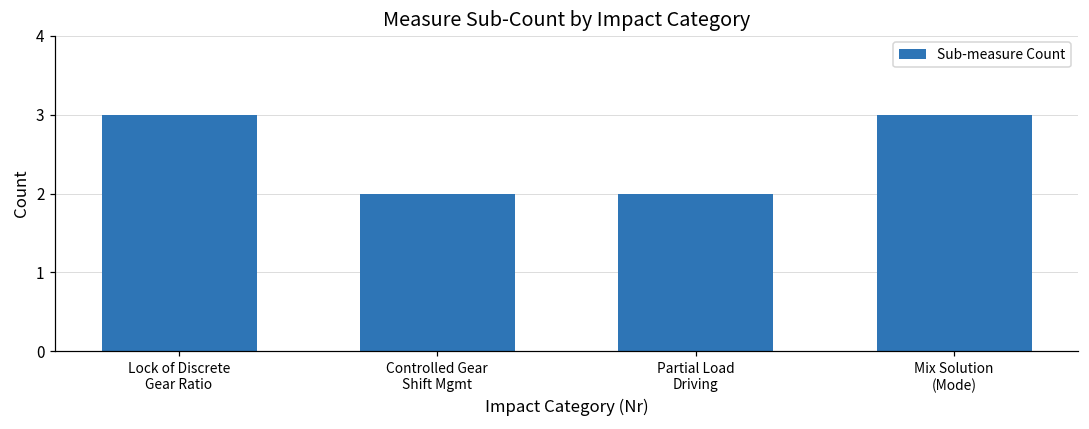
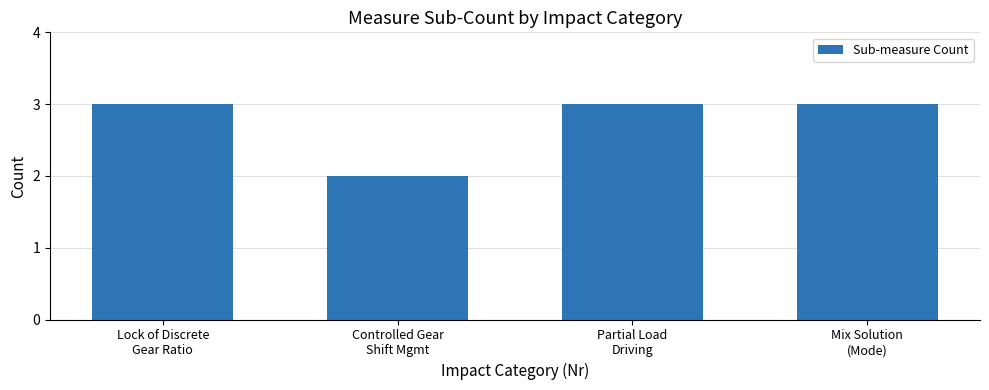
  {
    "Lock of Discrete Gear Ratio": 3,
    "Controlled Gear Shift Mgmt": 2,
-   "Partial Load Driving": 2,
+   "Partial Load Driving": 3,
    "Mix Solution (Mode)": 3
  }
